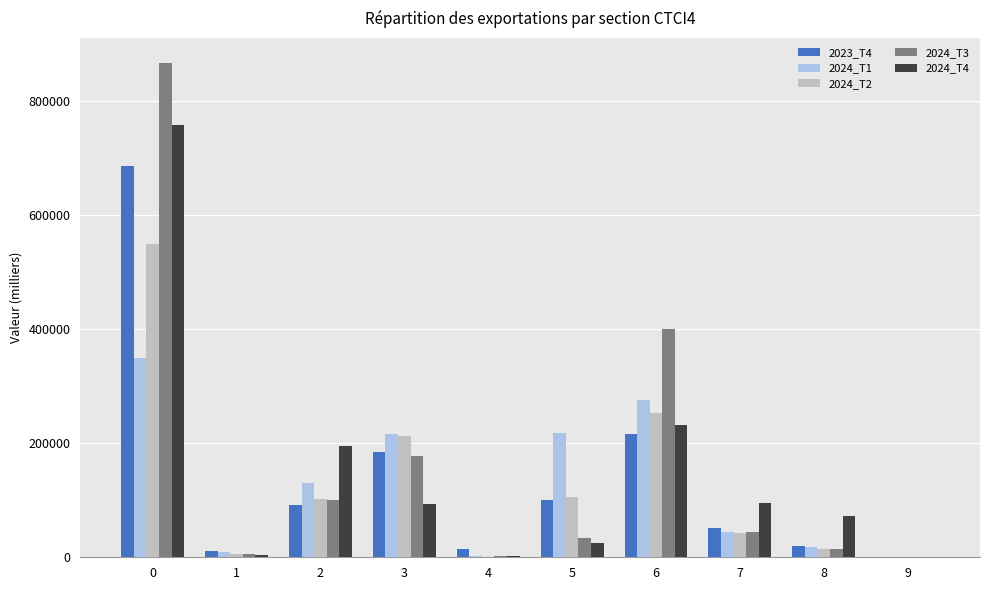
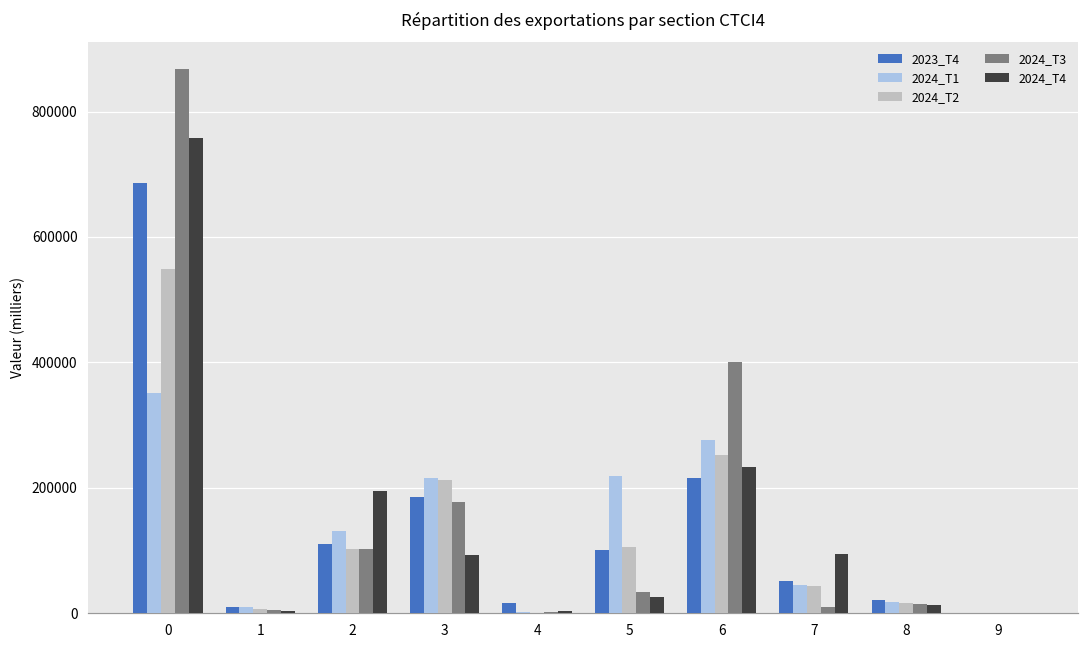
  {
    "2023_T4": {
      "0": 690000,
      "1": 10000,
-     "2": 90000,
+     "2": 110000,
      "3": 180000,
      "4": 20000,
      "5": 100000,
      "6": 220000,
      "7": 50000,
      "8": 20000
    },
    "2024_T3": {
      "0": 870000,
      "1": 10000,
      "2": 100000,
      "3": 180000,
      "5": 30000,
      "6": 400000,
-     "7": 40000,
+     "7": 10000,
      "8": 10000
    },
    "2024_T4": {
      "0": 760000,
      "2": 200000,
      "3": 90000,
      "5": 20000,
      "6": 230000,
      "7": 90000,
-     "8": 70000
+     "8": 10000
    }
  }
